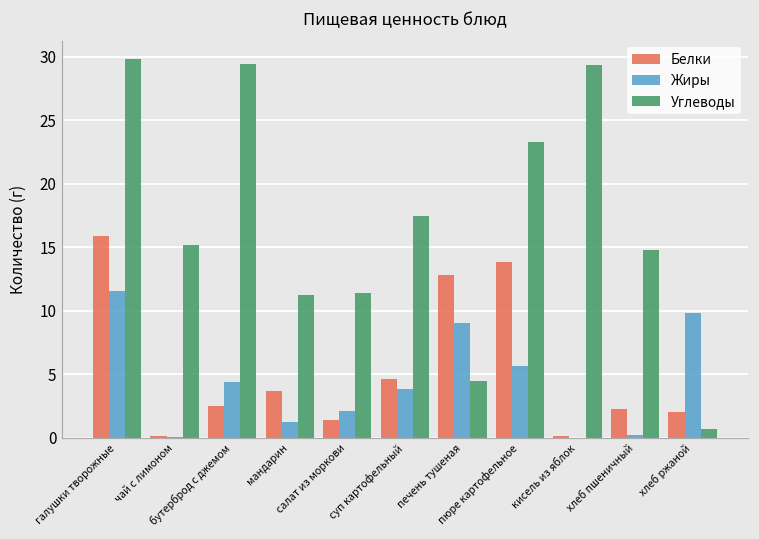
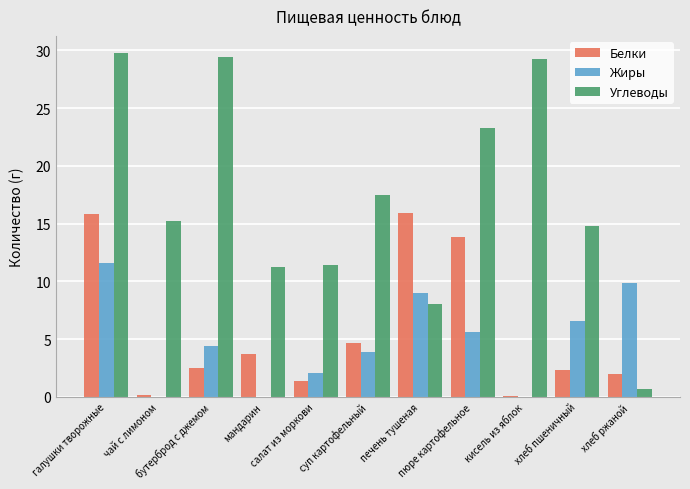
  {
    "Белки": {
      "галушки творожные": 15.9,
      "бутерброд с джемом": 2.5,
      "мандарин": 3.7,
      "салат из моркови": 1.4,
      "суп картофельный": 4.6,
-     "печень тушеная": 12.8,
+     "печень тушеная": 16.0,
      "пюре картофельное": 13.8,
      "хлеб пшеничный": 2.3,
      "хлеб ржаной": 2.0
    },
    "Жиры": {
      "галушки творожные": 11.6,
      "бутерброд с джемом": 4.4,
-     "мандарин": 1.2,
+     "мандарин": 0.0,
      "салат из моркови": 2.1,
      "суп картофельный": 3.9,
      "печень тушеная": 9.0,
      "пюре картофельное": 5.6,
      "кисель из яблок": 0.0,
-     "хлеб пшеничный": 0.2,
+     "хлеб пшеничный": 6.6,
      "хлеб ржаной": 9.8
    },
    "Углеводы": {
      "галушки творожные": 29.8,
      "чай с лимоном": 15.2,
      "бутерброд с джемом": 29.4,
      "мандарин": 11.2,
      "салат из моркови": 11.4,
      "суп картофельный": 17.5,
-     "печень тушеная": 4.5,
+     "печень тушеная": 8.0,
      "пюре картофельное": 23.3,
      "кисель из яблок": 29.3,
      "хлеб пшеничный": 14.8,
      "хлеб ржаной": 0.7
    }
  }
